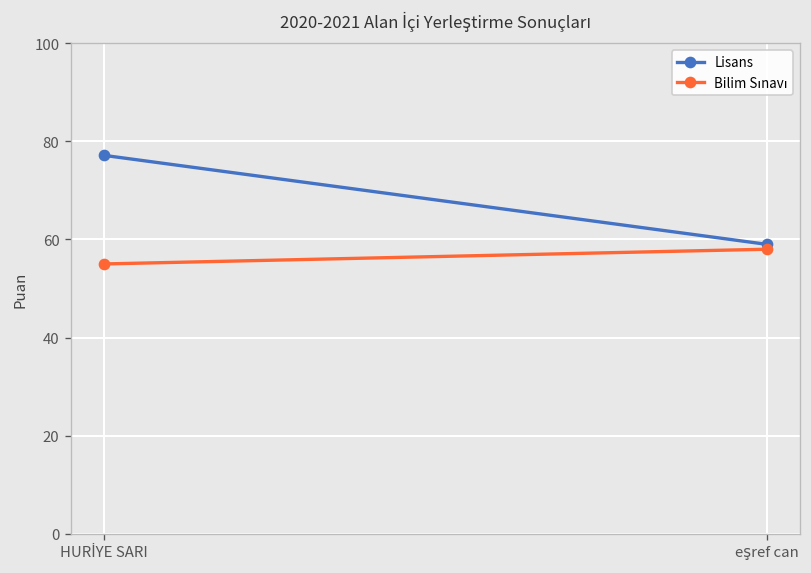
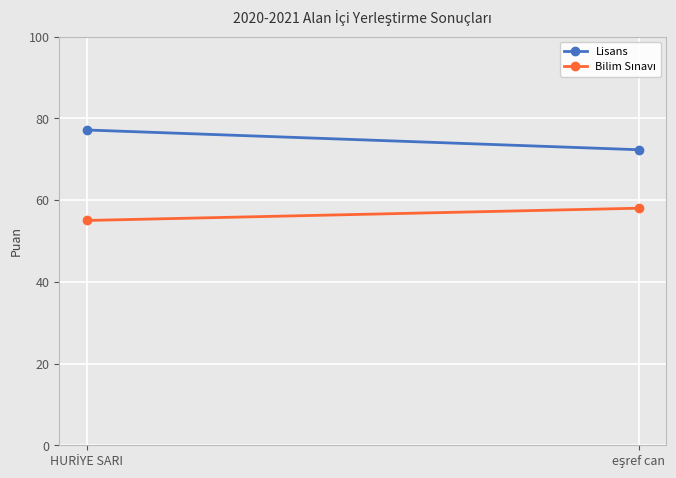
  {
    "Lisans": {
      "HURİYE SARI": 77,
-     "eşref can": 59
+     "eşref can": 72
    },
    "Bilim Sınavı": {
      "HURİYE SARI": 55,
      "eşref can": 58
    }
  }
